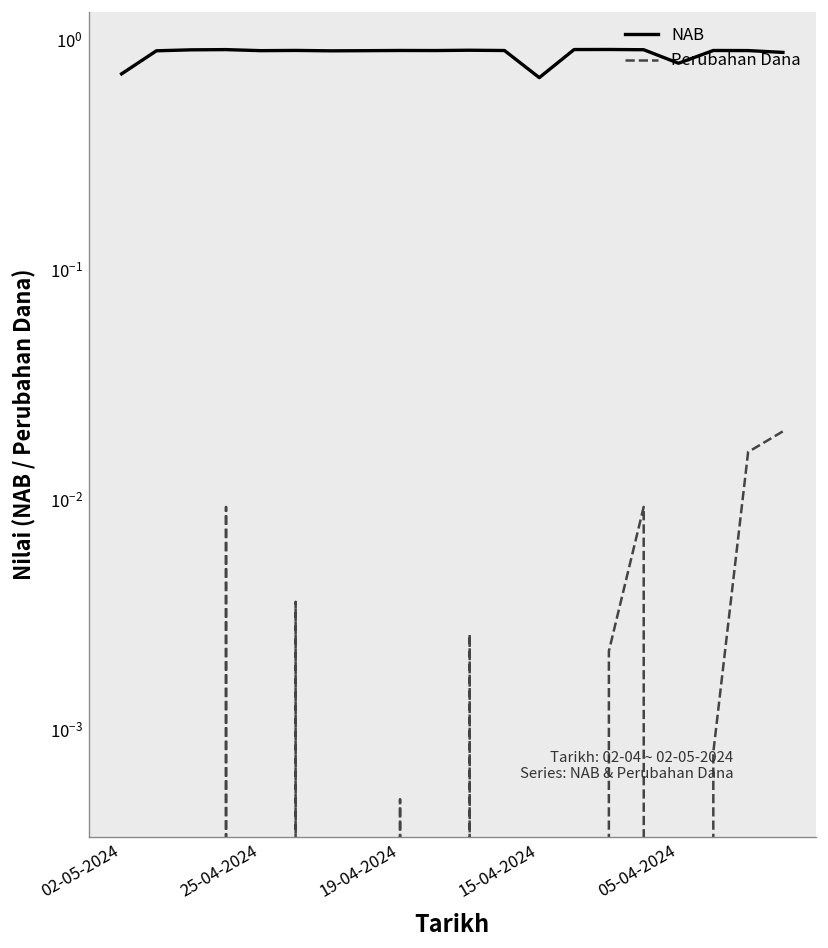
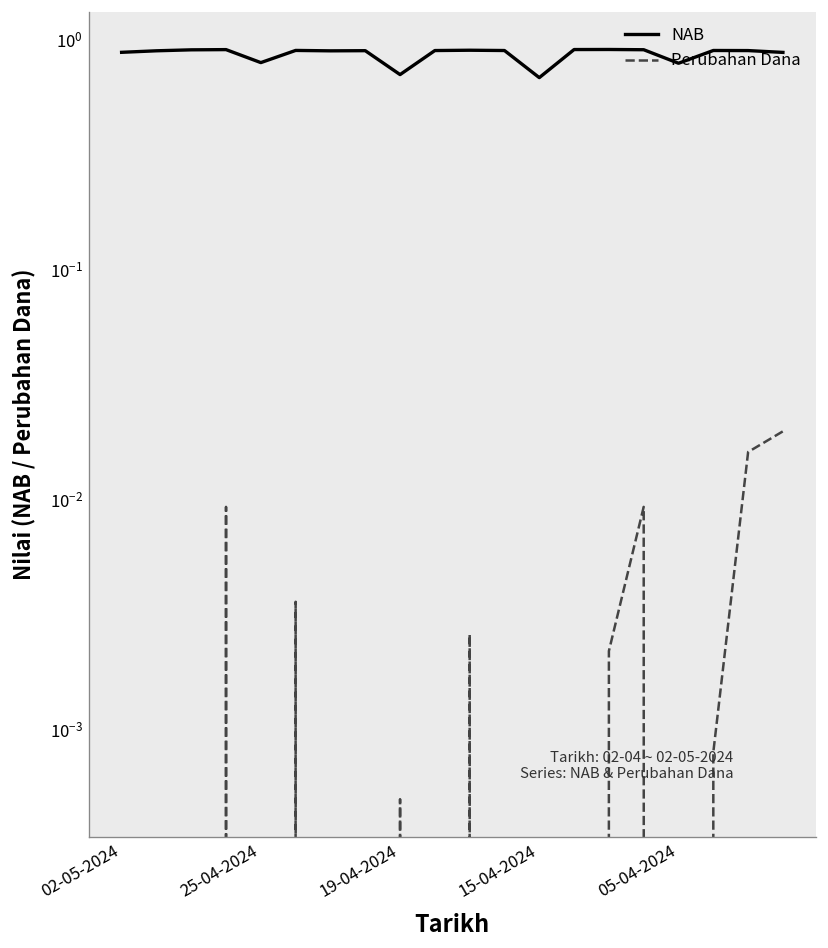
  {
    "NAB": {
-     "02-05-2024": 0.71,
-     "25-04-2024": 0.9,
-     "19-04-2024": 0.9,
+     "02-05-2024": 0.9,
+     "25-04-2024": 0.79,
+     "19-04-2024": 0.70,
      "15-04-2024": 0.68,
      "05-04-2024": 0.79
    },
    "Perubahan Dana": {
      "19-04-2024": 0.00050
    }
  }
